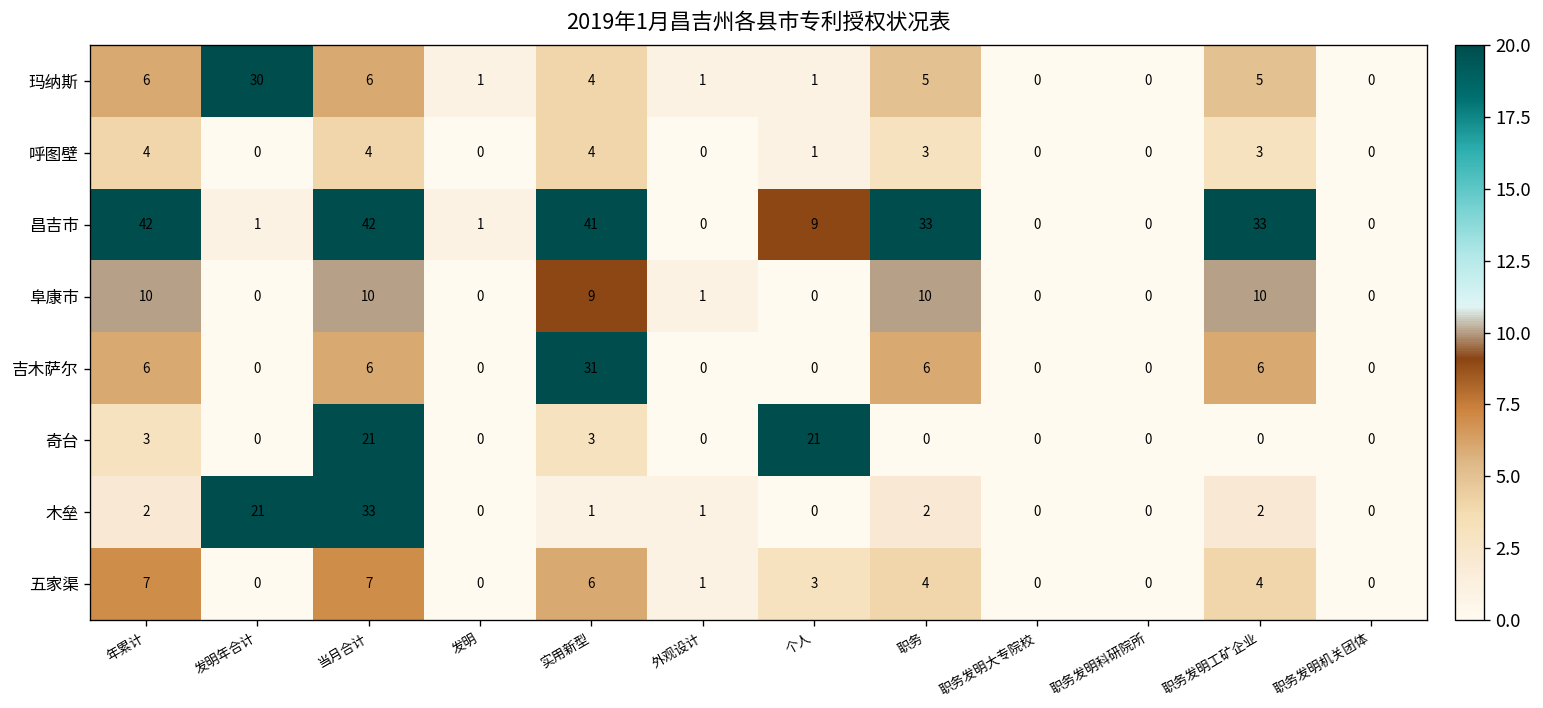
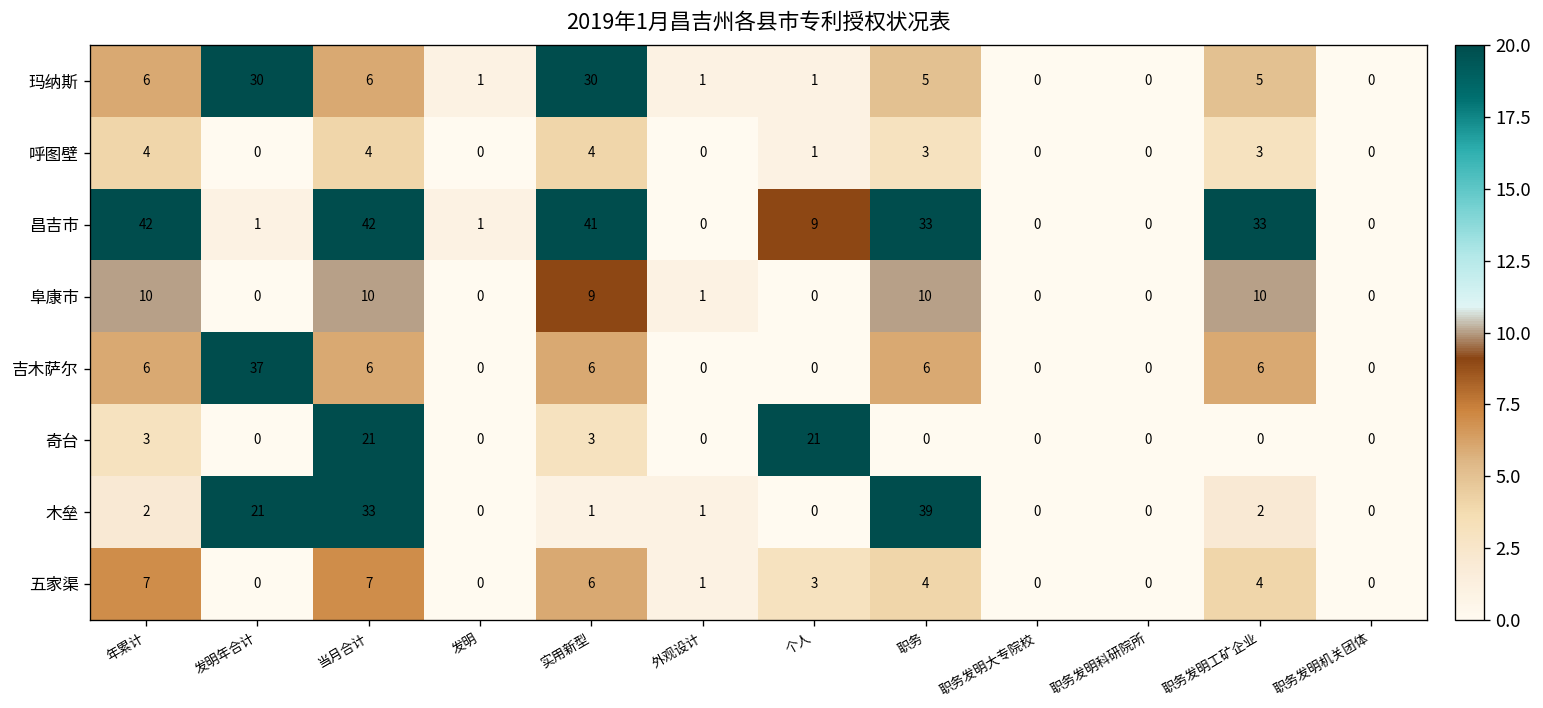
  {
    "玛纳斯": {
      "年累计": 6,
      "发明年合计": 30,
      "当月合计": 6,
      "发明": 1,
-     "实用新型": 4,
+     "实用新型": 30,
      "外观设计": 1,
      "个人": 1,
      "职务": 5,
      "职务发明大专院校": 0,
      "职务发明科研院所": 0,
      "职务发明工矿企业": 5,
      "职务发明机关团体": 0
    },
    "呼图壁": {
      "年累计": 4,
      "发明年合计": 0,
      "当月合计": 4,
      "发明": 0,
      "实用新型": 4,
      "外观设计": 0,
      "个人": 1,
      "职务": 3,
      "职务发明大专院校": 0,
      "职务发明科研院所": 0,
      "职务发明工矿企业": 3,
      "职务发明机关团体": 0
    },
    "昌吉市": {
      "年累计": 42,
      "发明年合计": 1,
      "当月合计": 42,
      "发明": 1,
      "实用新型": 41,
      "外观设计": 0,
      "个人": 9,
      "职务": 33,
      "职务发明大专院校": 0,
      "职务发明科研院所": 0,
      "职务发明工矿企业": 33,
      "职务发明机关团体": 0
    },
    "阜康市": {
      "年累计": 10,
      "发明年合计": 0,
      "当月合计": 10,
      "发明": 0,
      "实用新型": 9,
      "外观设计": 1,
      "个人": 0,
      "职务": 10,
      "职务发明大专院校": 0,
      "职务发明科研院所": 0,
      "职务发明工矿企业": 10,
      "职务发明机关团体": 0
    },
    "吉木萨尔": {
      "年累计": 6,
-     "发明年合计": 0,
+     "发明年合计": 37,
      "当月合计": 6,
      "发明": 0,
-     "实用新型": 31,
+     "实用新型": 6,
      "外观设计": 0,
      "个人": 0,
      "职务": 6,
      "职务发明大专院校": 0,
      "职务发明科研院所": 0,
      "职务发明工矿企业": 6,
      "职务发明机关团体": 0
    },
    "奇台": {
      "年累计": 3,
      "发明年合计": 0,
      "当月合计": 21,
      "发明": 0,
      "实用新型": 3,
      "外观设计": 0,
      "个人": 21,
      "职务": 0,
      "职务发明大专院校": 0,
      "职务发明科研院所": 0,
      "职务发明工矿企业": 0,
      "职务发明机关团体": 0
    },
    "木垒": {
      "年累计": 2,
      "发明年合计": 21,
      "当月合计": 33,
      "发明": 0,
      "实用新型": 1,
      "外观设计": 1,
      "个人": 0,
-     "职务": 2,
+     "职务": 39,
      "职务发明大专院校": 0,
      "职务发明科研院所": 0,
      "职务发明工矿企业": 2,
      "职务发明机关团体": 0
    },
    "五家渠": {
      "年累计": 7,
      "发明年合计": 0,
      "当月合计": 7,
      "发明": 0,
      "实用新型": 6,
      "外观设计": 1,
      "个人": 3,
      "职务": 4,
      "职务发明大专院校": 0,
      "职务发明科研院所": 0,
      "职务发明工矿企业": 4,
      "职务发明机关团体": 0
    }
  }
